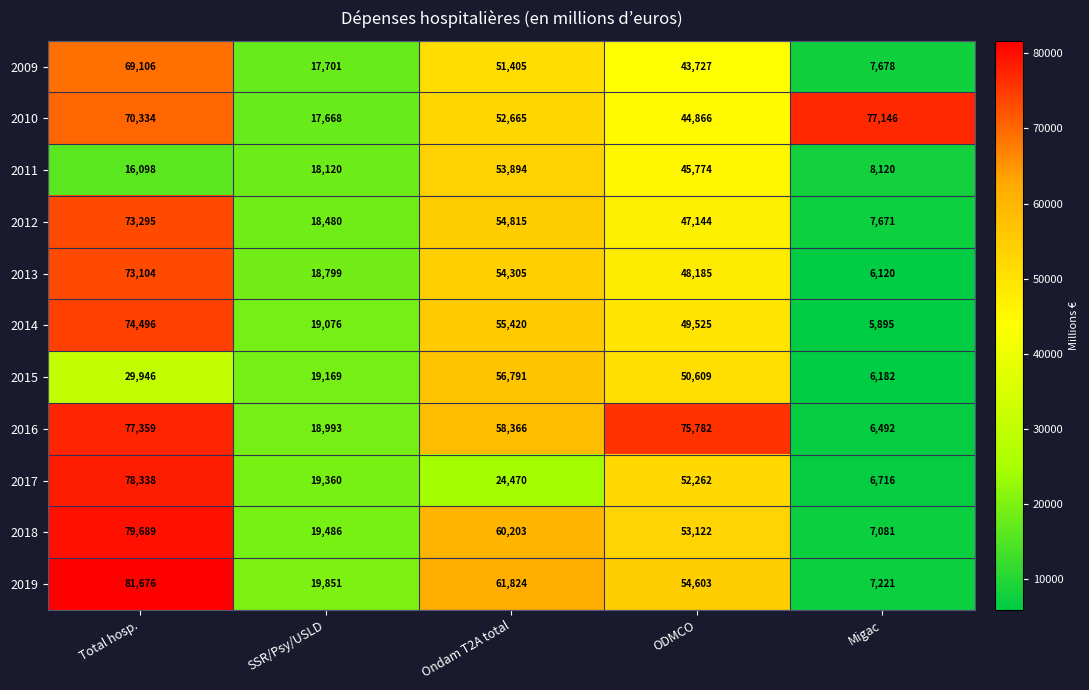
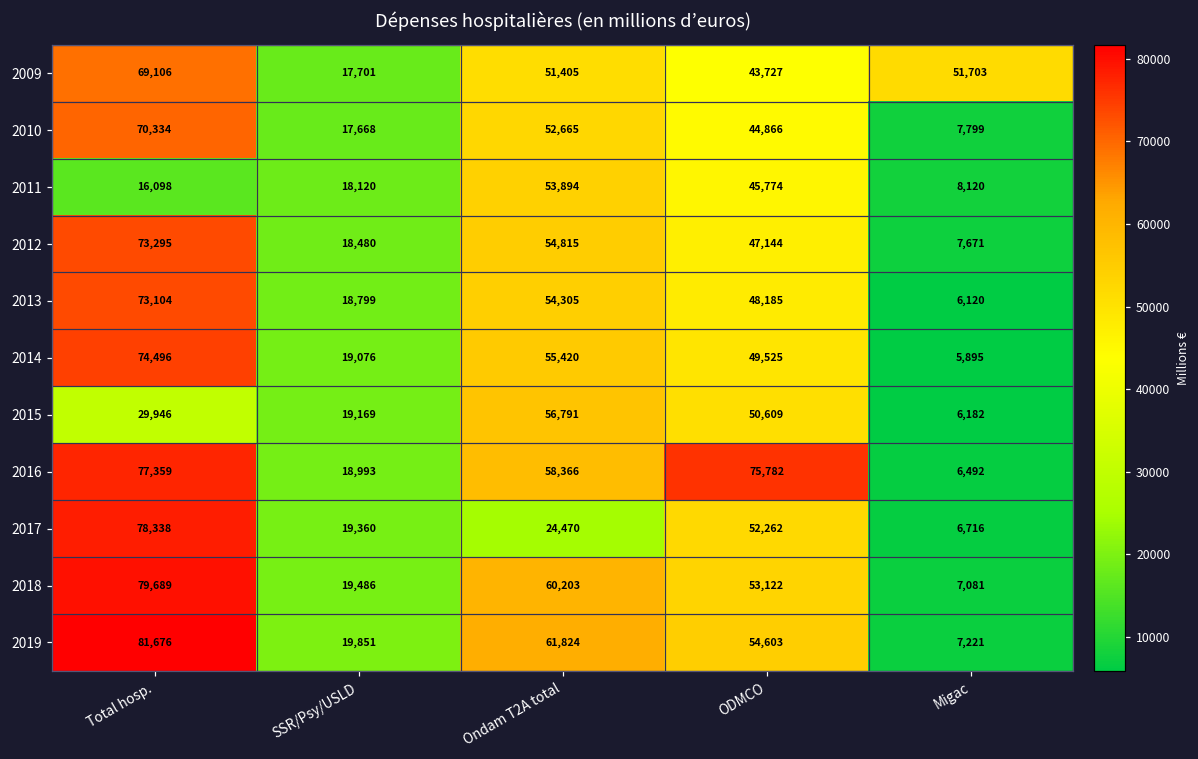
  {
    "2009": {
      "Total hosp.": "69,106",
      "SSR/Psy/USLD": "17,701",
      "Ondam T2A total": "51,405",
      "ODMCO": "43,727",
-     "Migac": "7,678"
+     "Migac": "51,703"
    },
    "2010": {
      "Total hosp.": "70,334",
      "SSR/Psy/USLD": "17,668",
      "Ondam T2A total": "52,665",
      "ODMCO": "44,866",
-     "Migac": "77,146"
+     "Migac": "7,799"
    },
    "2011": {
      "Total hosp.": "16,098",
      "SSR/Psy/USLD": "18,120",
      "Ondam T2A total": "53,894",
      "ODMCO": "45,774",
      "Migac": "8,120"
    },
    "2012": {
      "Total hosp.": "73,295",
      "SSR/Psy/USLD": "18,480",
      "Ondam T2A total": "54,815",
      "ODMCO": "47,144",
      "Migac": "7,671"
    },
    "2013": {
      "Total hosp.": "73,104",
      "SSR/Psy/USLD": "18,799",
      "Ondam T2A total": "54,305",
      "ODMCO": "48,185",
      "Migac": "6,120"
    },
    "2014": {
      "Total hosp.": "74,496",
      "SSR/Psy/USLD": "19,076",
      "Ondam T2A total": "55,420",
      "ODMCO": "49,525",
      "Migac": "5,895"
    },
    "2015": {
      "Total hosp.": "29,946",
      "SSR/Psy/USLD": "19,169",
      "Ondam T2A total": "56,791",
      "ODMCO": "50,609",
      "Migac": "6,182"
    },
    "2016": {
      "Total hosp.": "77,359",
      "SSR/Psy/USLD": "18,993",
      "Ondam T2A total": "58,366",
      "ODMCO": "75,782",
      "Migac": "6,492"
    },
    "2017": {
      "Total hosp.": "78,338",
      "SSR/Psy/USLD": "19,360",
      "Ondam T2A total": "24,470",
      "ODMCO": "52,262",
      "Migac": "6,716"
    },
    "2018": {
      "Total hosp.": "79,689",
      "SSR/Psy/USLD": "19,486",
      "Ondam T2A total": "60,203",
      "ODMCO": "53,122",
      "Migac": "7,081"
    },
    "2019": {
      "Total hosp.": "81,676",
      "SSR/Psy/USLD": "19,851",
      "Ondam T2A total": "61,824",
      "ODMCO": "54,603",
      "Migac": "7,221"
    }
  }
